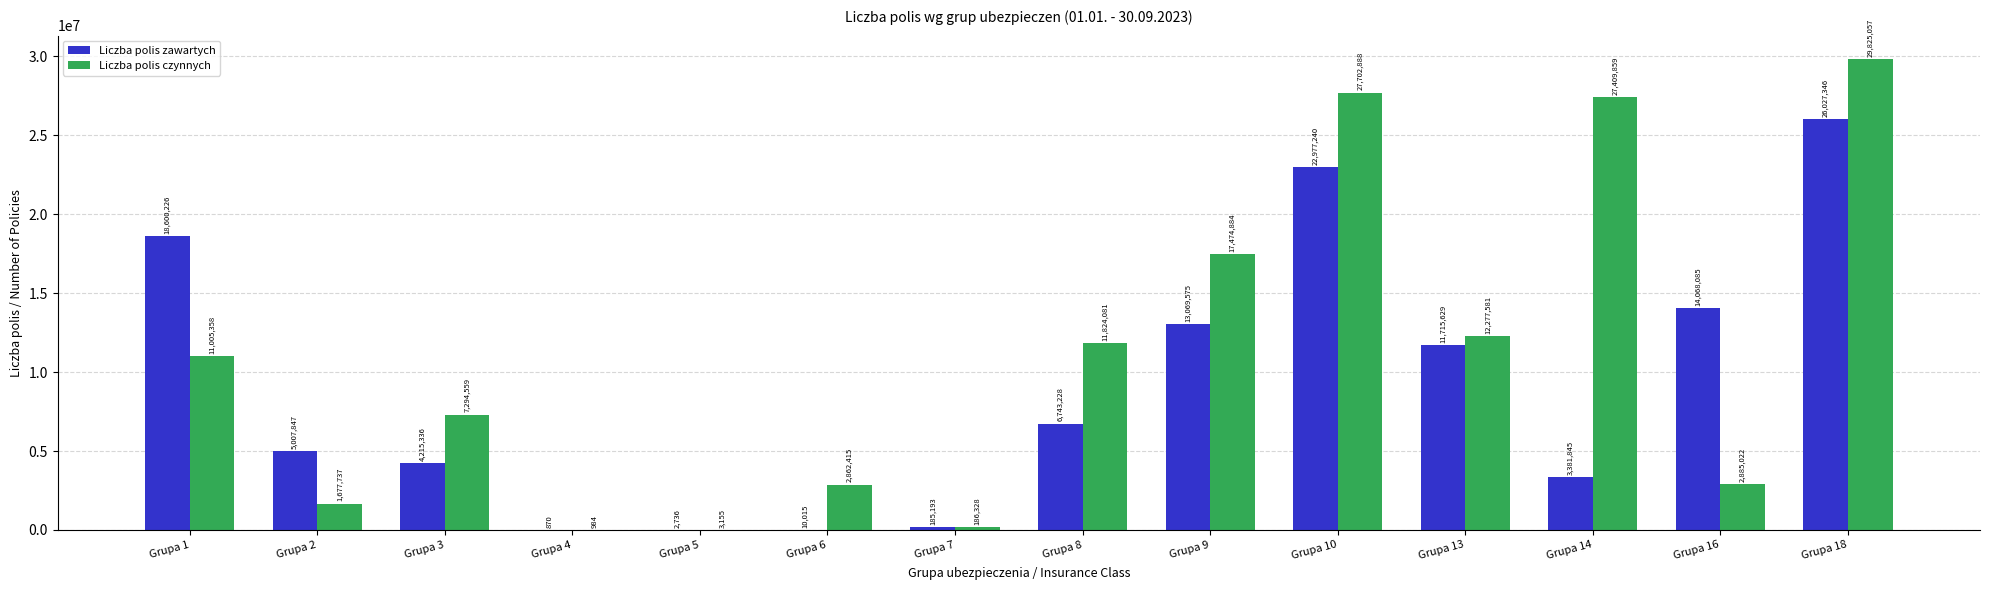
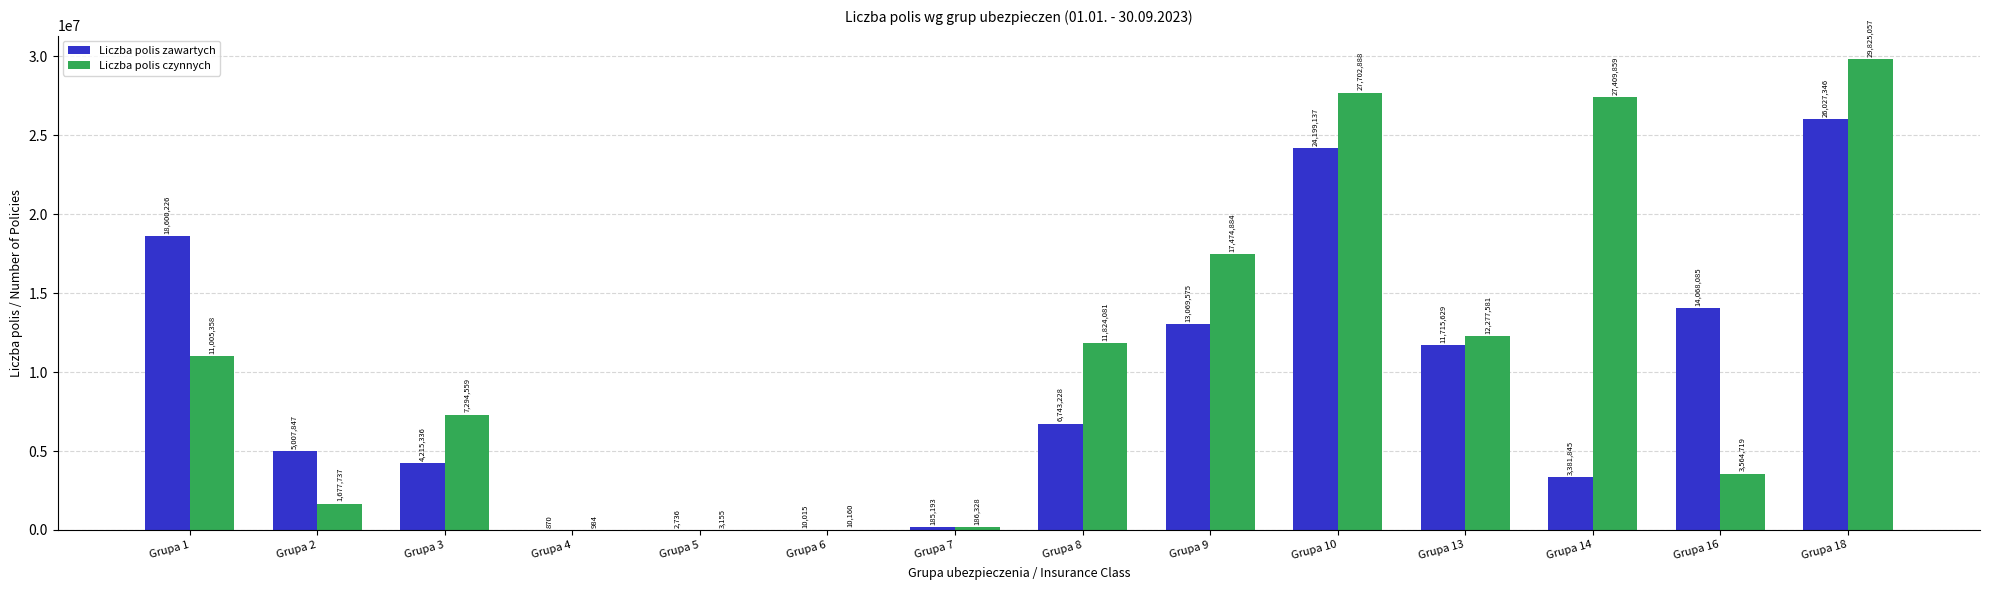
  {
    "Liczba polis zawartych": {
      "Grupa 1": "18,600,226",
      "Grupa 2": "5,007,847",
      "Grupa 3": "4,215,336",
      "Grupa 4": "870",
      "Grupa 5": "2,736",
      "Grupa 6": "10,015",
      "Grupa 7": "185,193",
      "Grupa 8": "6,743,228",
      "Grupa 9": "13,069,575",
-     "Grupa 10": "22,977,240",
+     "Grupa 10": "24,199,137",
      "Grupa 13": "11,715,629",
      "Grupa 14": "3,381,845",
      "Grupa 16": "14,068,085",
      "Grupa 18": "26,027,346"
    },
    "Liczba polis czynnych": {
      "Grupa 1": "11,005,358",
      "Grupa 2": "1,677,737",
      "Grupa 3": "7,294,559",
      "Grupa 4": "984",
      "Grupa 5": "3,155",
-     "Grupa 6": "2,862,415",
+     "Grupa 6": "10,160",
      "Grupa 7": "186,328",
      "Grupa 8": "11,824,081",
      "Grupa 9": "17,474,884",
      "Grupa 10": "27,702,888",
      "Grupa 13": "12,277,581",
      "Grupa 14": "27,409,859",
-     "Grupa 16": "2,885,022",
+     "Grupa 16": "3,564,719",
      "Grupa 18": "29,825,057"
    }
  }
